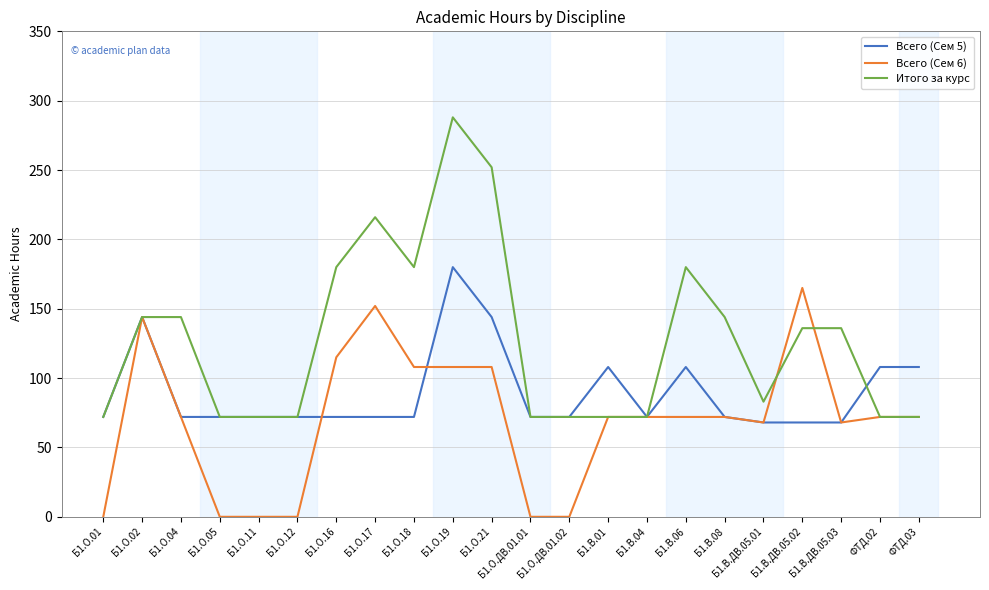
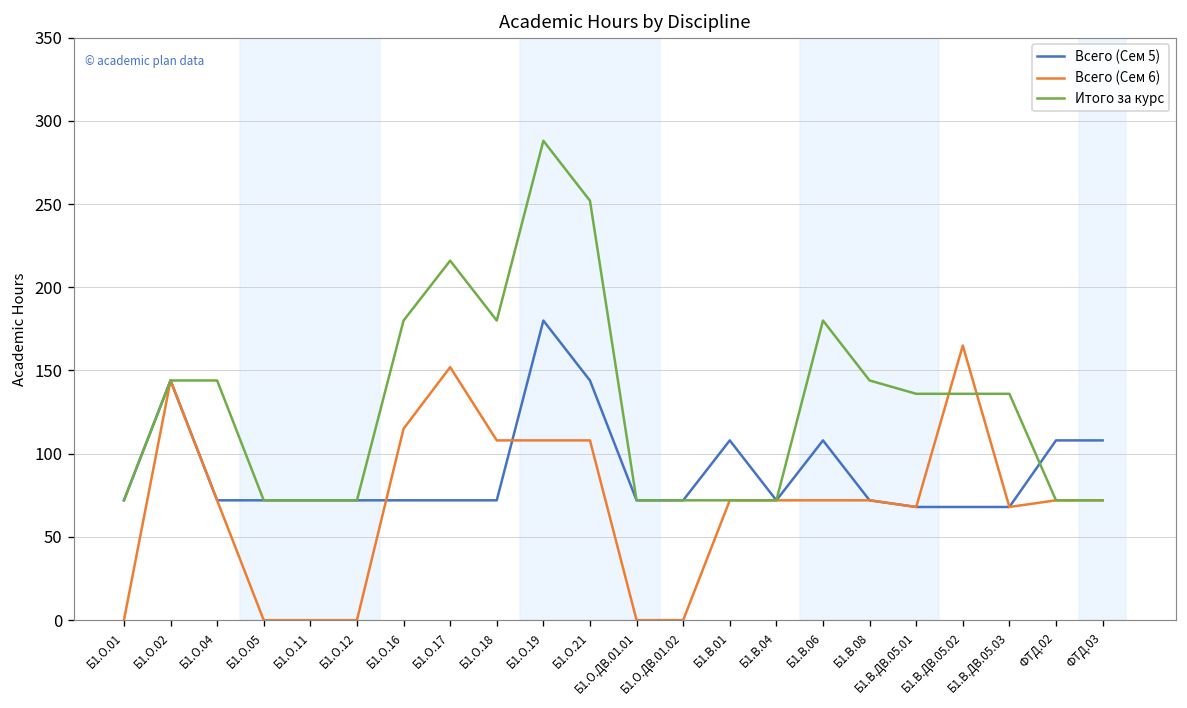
  {
    "Всего (Сем 5)": {
      "Б1.О.16": 72,
      "Б1.О.17": 72,
      "Б1.О.18": 72,
      "Б1.О.19": 180,
      "Б1.О.21": 144,
      "Б1.В.01": 108,
      "Б1.В.06": 108,
      "Б1.В.ДВ.05.02": 68,
      "ФТД.02": 108,
      "ФТД.03": 108
    },
    "Всего (Сем 6)": {
      "Б1.О.01": 0,
      "Б1.О.05": 0,
      "Б1.О.11": 0,
      "Б1.О.12": 0,
      "Б1.О.16": 115,
      "Б1.О.17": 152,
      "Б1.О.18": 108,
      "Б1.О.19": 108,
      "Б1.О.21": 108,
      "Б1.О.ДВ.01.01": 0,
      "Б1.О.ДВ.01.02": 0,
      "Б1.В.06": 72,
      "Б1.В.ДВ.05.02": 165
    },
    "Итого за курс": {
      "Б1.О.04": 144,
      "Б1.О.16": 180,
      "Б1.О.17": 216,
      "Б1.О.18": 180,
      "Б1.О.19": 288,
      "Б1.О.21": 252,
      "Б1.В.06": 180,
      "Б1.В.08": 144,
-     "Б1.В.ДВ.05.01": 83,
+     "Б1.В.ДВ.05.01": 136,
      "Б1.В.ДВ.05.02": 136,
      "Б1.В.ДВ.05.03": 136
    }
  }
